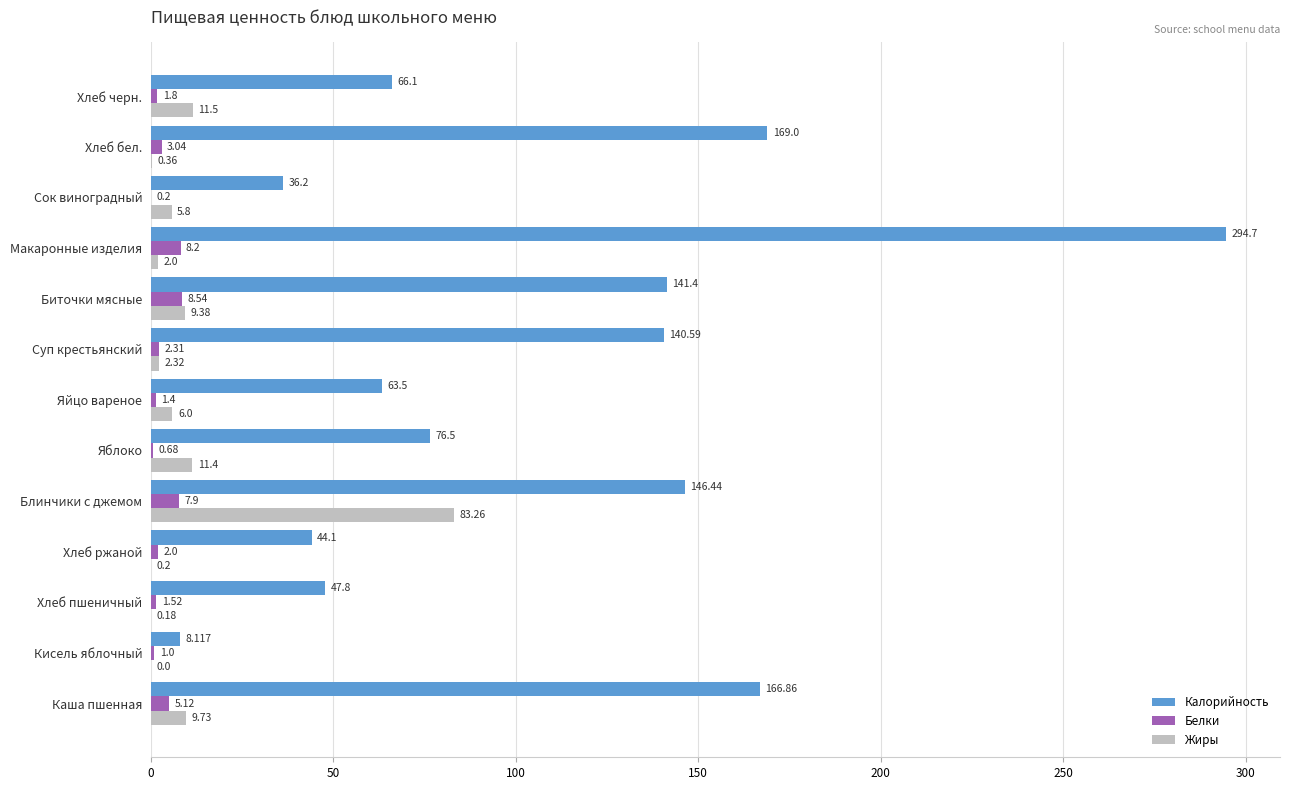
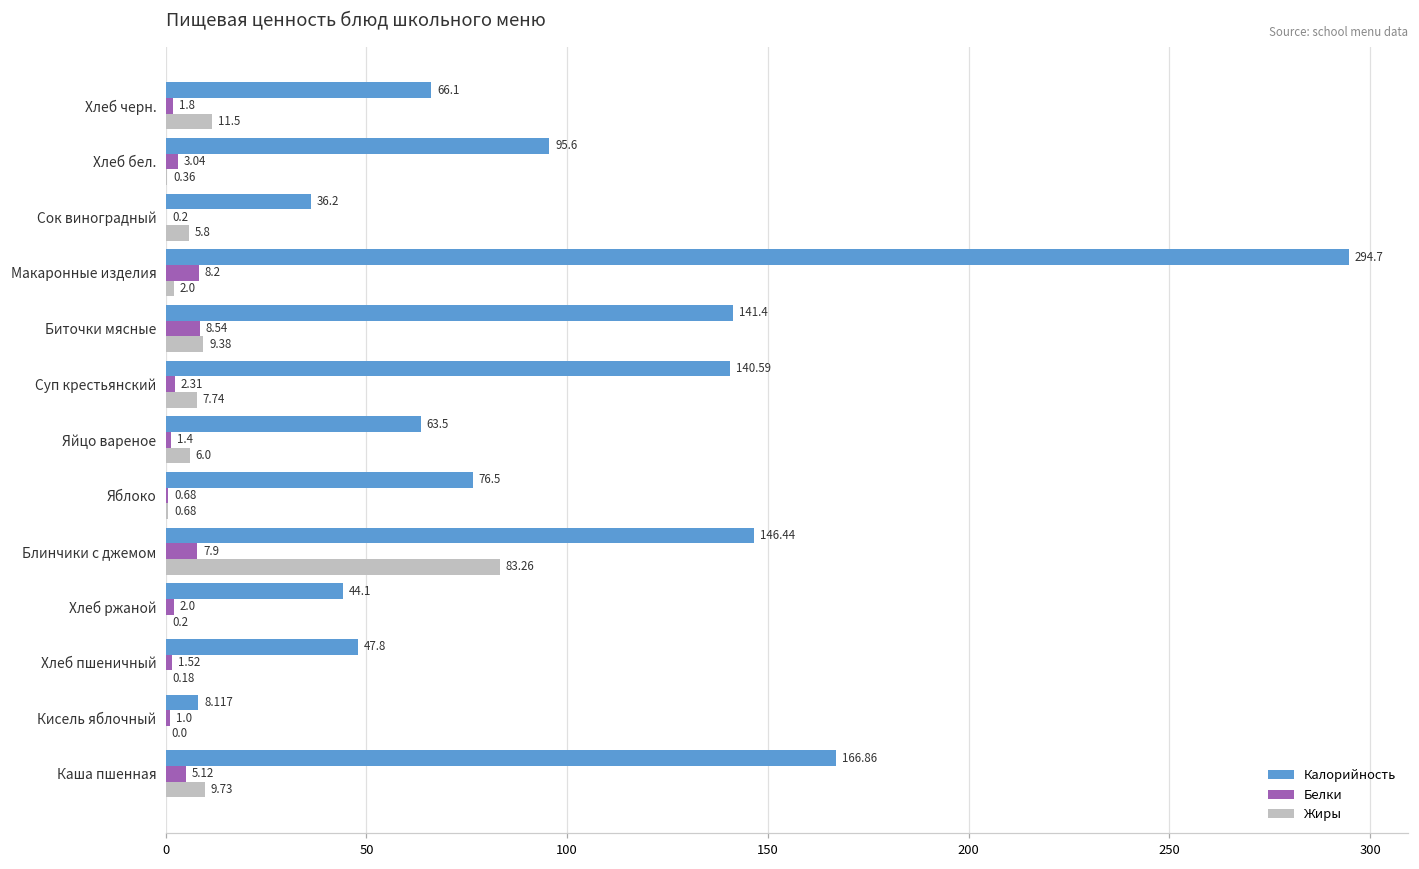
  {
    "Калорийность": {
      "Хлеб черн.": 66.1,
-     "Хлеб бел.": 169.0,
+     "Хлеб бел.": 95.6,
      "Сок виноградный": 36.2,
      "Макаронные изделия": 294.7,
      "Биточки мясные": 141.4,
      "Суп крестьянский": 140.59,
      "Яйцо вареное": 63.5,
      "Яблоко": 76.5,
      "Блинчики с джемом": 146.44,
      "Хлеб ржаной": 44.1,
      "Хлеб пшеничный": 47.8,
      "Кисель яблочный": 8.117,
      "Каша пшенная": 166.86
    },
    "Белки": {
      "Хлеб черн.": 1.8,
      "Хлеб бел.": 3.04,
      "Сок виноградный": 0.2,
      "Макаронные изделия": 8.2,
      "Биточки мясные": 8.54,
      "Суп крестьянский": 2.31,
      "Яйцо вареное": 1.4,
      "Яблоко": 0.68,
      "Блинчики с джемом": 7.9,
      "Хлеб ржаной": 2.0,
      "Хлеб пшеничный": 1.52,
      "Кисель яблочный": 1.0,
      "Каша пшенная": 5.12
    },
    "Жиры": {
      "Хлеб черн.": 11.5,
      "Хлеб бел.": 0.36,
      "Сок виноградный": 5.8,
      "Макаронные изделия": 2.0,
      "Биточки мясные": 9.38,
-     "Суп крестьянский": 2.32,
+     "Суп крестьянский": 7.74,
      "Яйцо вареное": 6.0,
-     "Яблоко": 11.4,
+     "Яблоко": 0.68,
      "Блинчики с джемом": 83.26,
      "Хлеб ржаной": 0.2,
      "Хлеб пшеничный": 0.18,
      "Кисель яблочный": 0.0,
      "Каша пшенная": 9.73
    }
  }
